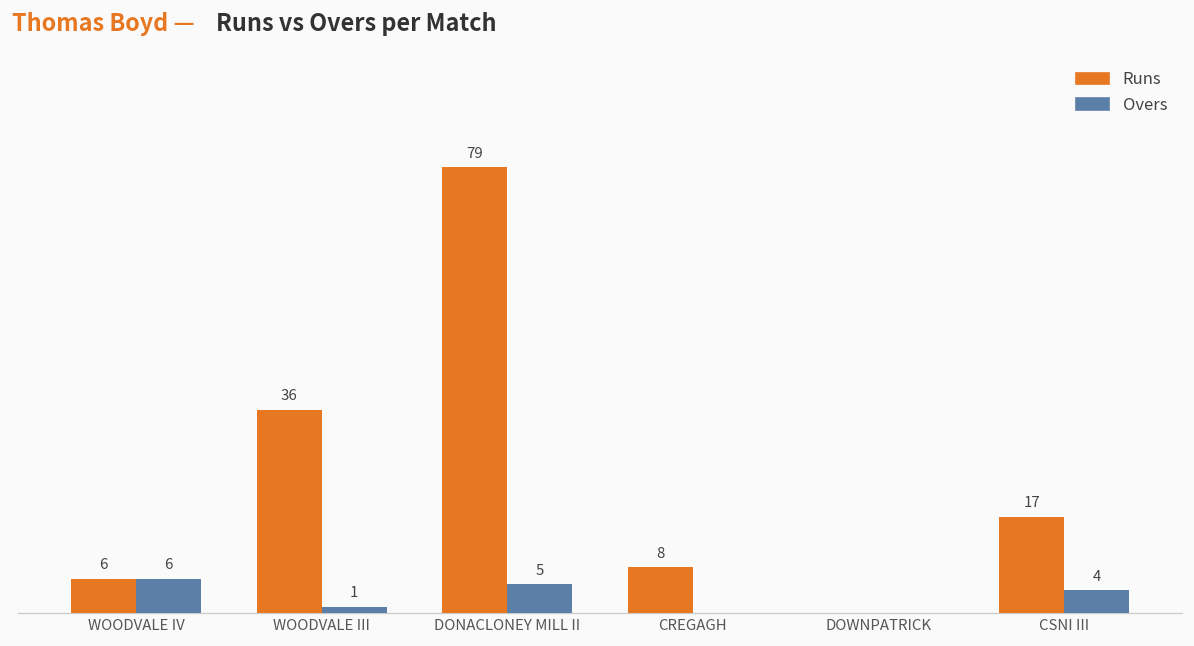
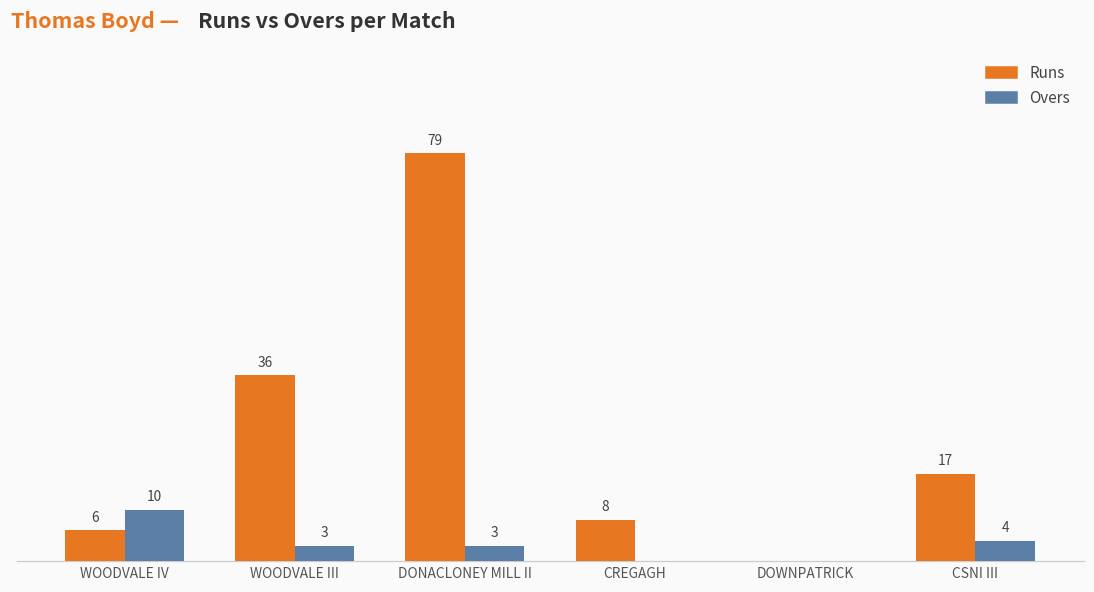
  {
    "Runs": {
      "WOODVALE IV": 6,
      "WOODVALE III": 36,
      "DONACLONEY MILL II": 79,
      "CREGAGH": 8,
      "CSNI III": 17
    },
    "Overs": {
-     "WOODVALE IV": 6,
-     "WOODVALE III": 1,
-     "DONACLONEY MILL II": 5,
+     "WOODVALE IV": 10,
+     "WOODVALE III": 3,
+     "DONACLONEY MILL II": 3,
      "CSNI III": 4
    }
  }
